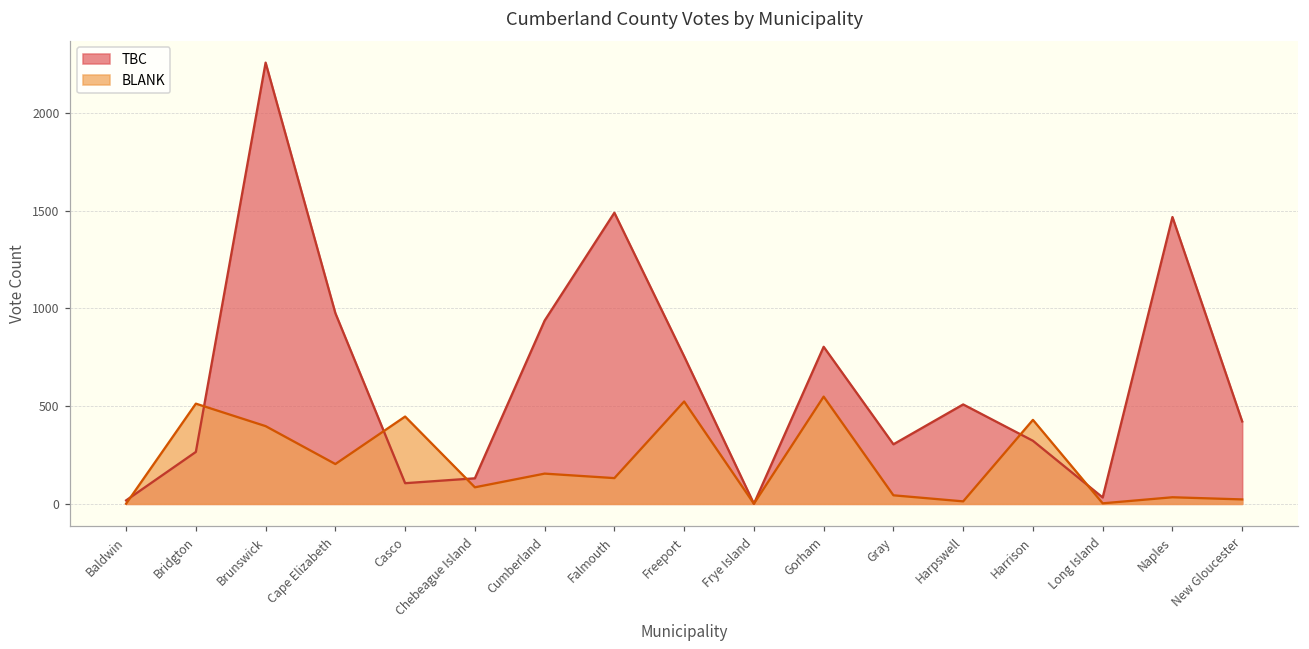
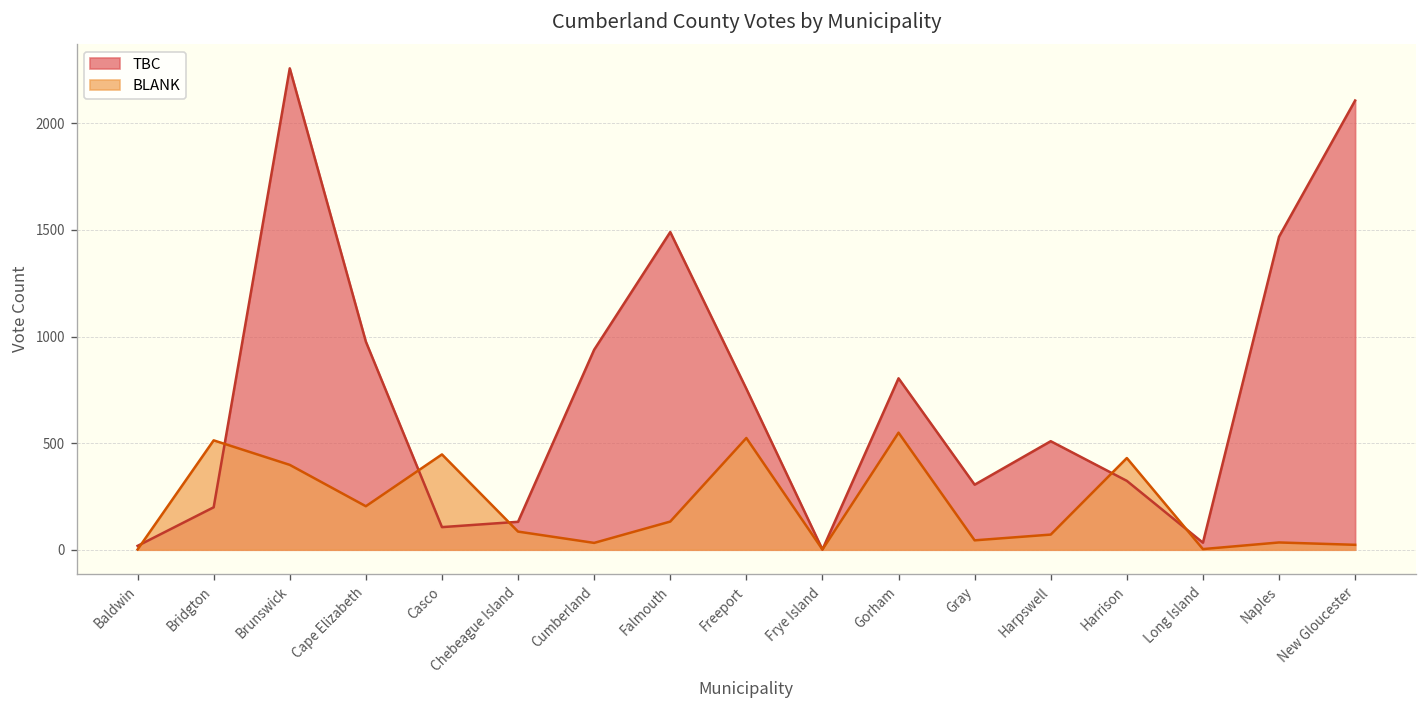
  {
    "TBC": {
      "Baldwin": 20,
-     "Bridgton": 270,
+     "Bridgton": 200,
      "Brunswick": 2260,
      "Cape Elizabeth": 980,
      "Casco": 110,
      "Chebeague Island": 130,
      "Cumberland": 940,
      "Falmouth": 1490,
      "Freeport": 760,
      "Gorham": 800,
      "Gray": 310,
      "Harpswell": 510,
      "Harrison": 320,
      "Long Island": 30,
      "Naples": 1470,
-     "New Gloucester": 420
+     "New Gloucester": 2110
    },
    "BLANK": {
      "Baldwin": 0,
      "Bridgton": 510,
      "Brunswick": 400,
      "Cape Elizabeth": 200,
      "Casco": 450,
      "Chebeague Island": 90,
-     "Cumberland": 160,
+     "Cumberland": 30,
      "Falmouth": 130,
      "Freeport": 520,
      "Gorham": 550,
      "Gray": 40,
-     "Harpswell": 10,
+     "Harpswell": 70,
      "Harrison": 430,
      "Long Island": 0,
      "Naples": 30,
      "New Gloucester": 20
    }
  }
